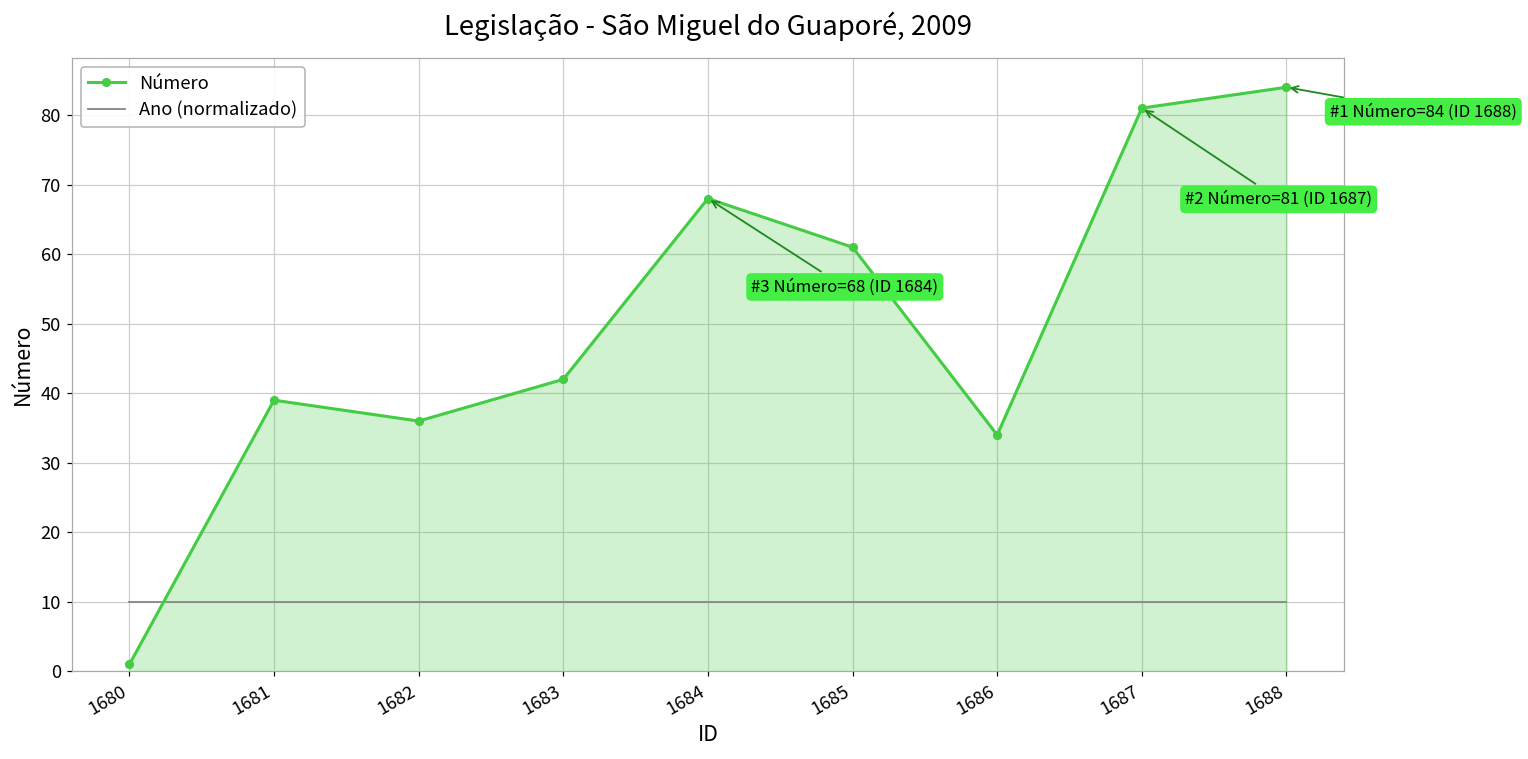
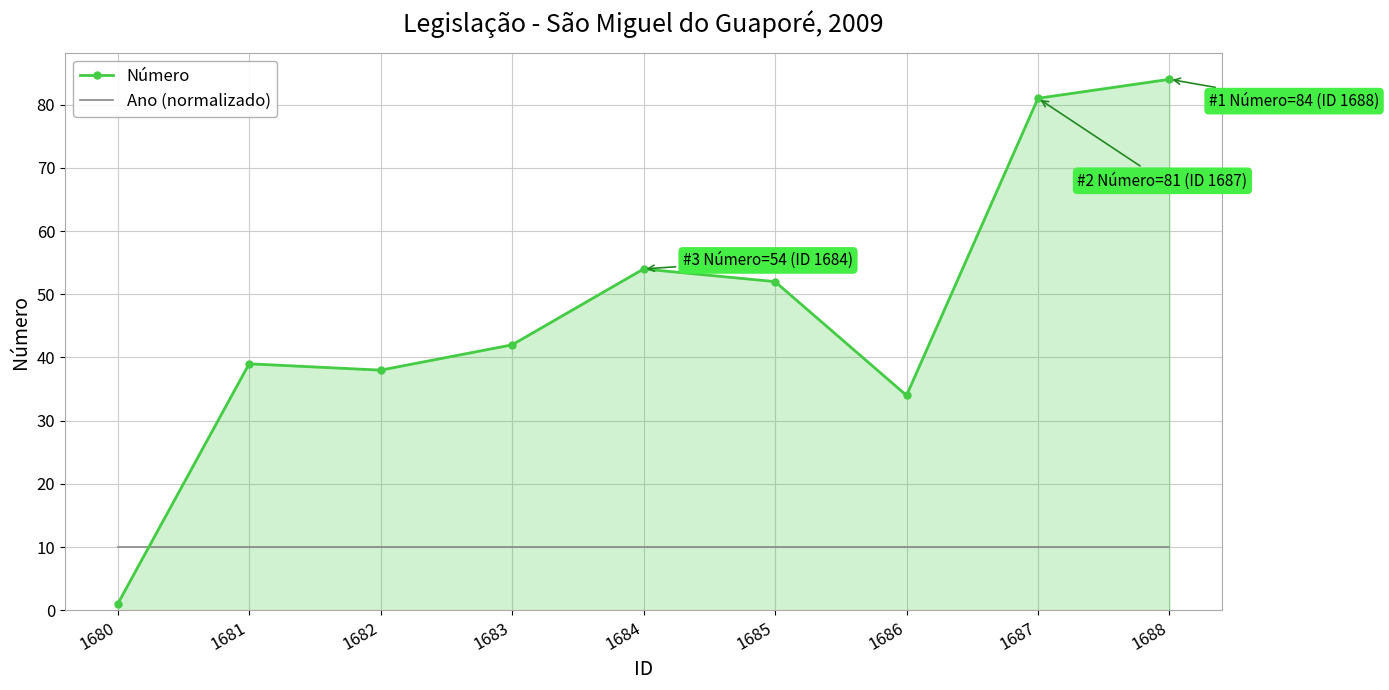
  {
    "Número": {
-     "1682": 36,
-     "1684": 68,
-     "1685": 61
+     "1682": 38,
+     "1684": 54,
+     "1685": 52
    },
    "Ano (normalizado)": {
      "1680": 10,
      "1681": 10,
      "1682": 10,
      "1683": 10,
      "1684": 10,
      "1685": 10,
      "1686": 10,
      "1687": 10,
      "1688": 10
    }
  }
